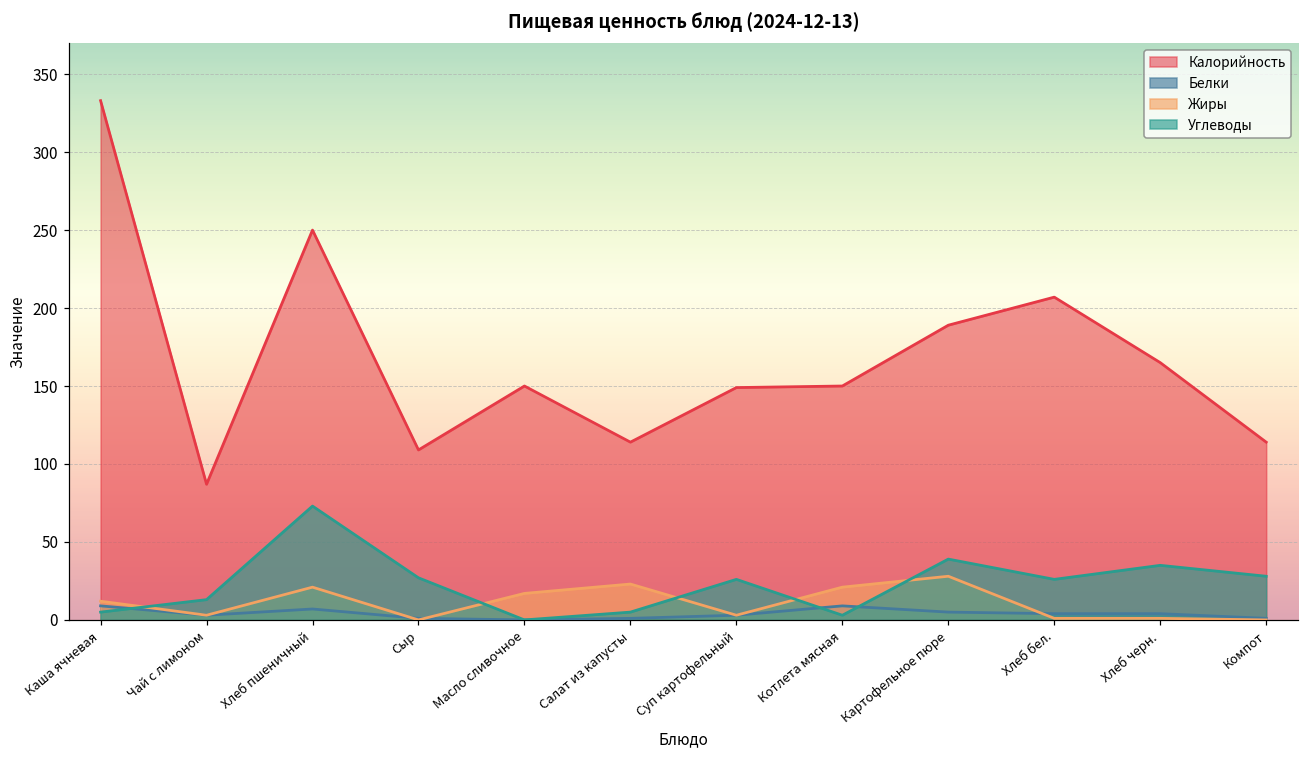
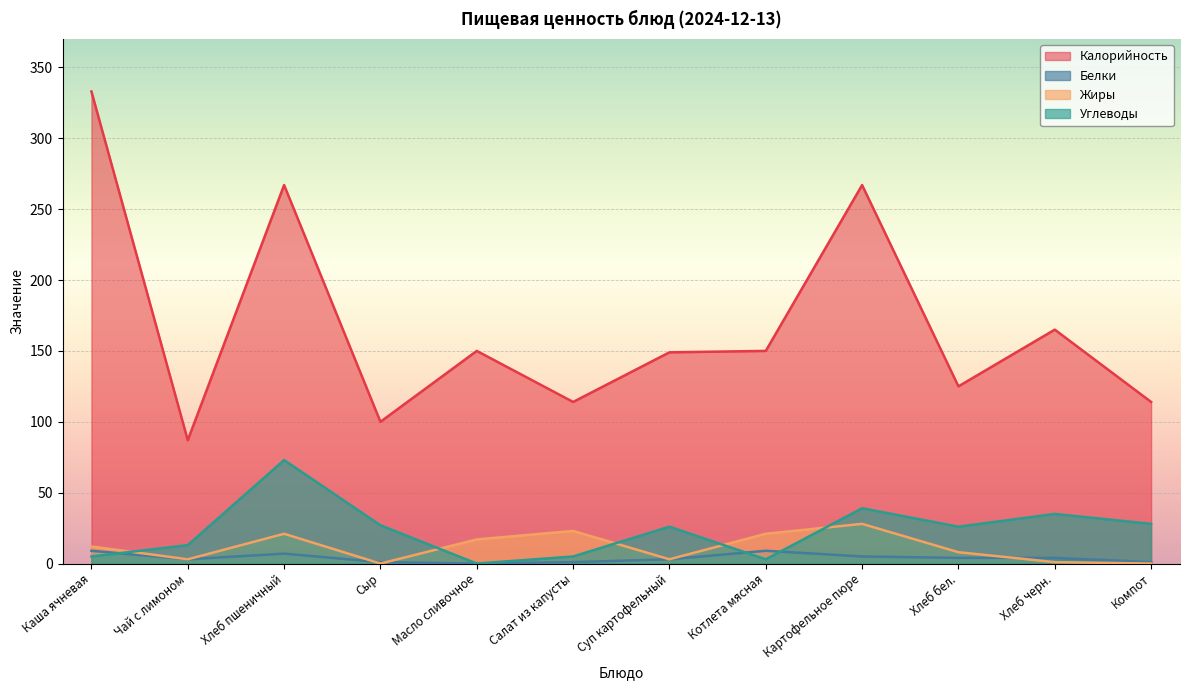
  {
    "Калорийность": {
      "Каша ячневая": 333,
      "Чай с лимоном": 87,
-     "Хлеб пшеничный": 250,
-     "Сыр": 109,
+     "Хлеб пшеничный": 267,
+     "Сыр": 100,
      "Масло сливочное": 150,
      "Салат из капусты": 114,
      "Суп картофельный": 149,
      "Котлета мясная": 150,
-     "Картофельное пюре": 189,
-     "Хлеб бел.": 207,
+     "Картофельное пюре": 267,
+     "Хлеб бел.": 125,
      "Хлеб черн.": 165,
      "Компот": 114
    },
    "Жиры": {
      "Каша ячневая": 12,
      "Хлеб пшеничный": 21,
      "Масло сливочное": 17,
      "Салат из капусты": 23,
      "Котлета мясная": 21,
      "Картофельное пюре": 28,
-     "Хлеб бел.": 1,
+     "Хлеб бел.": 8,
      "Хлеб черн.": 1
    }
  }
